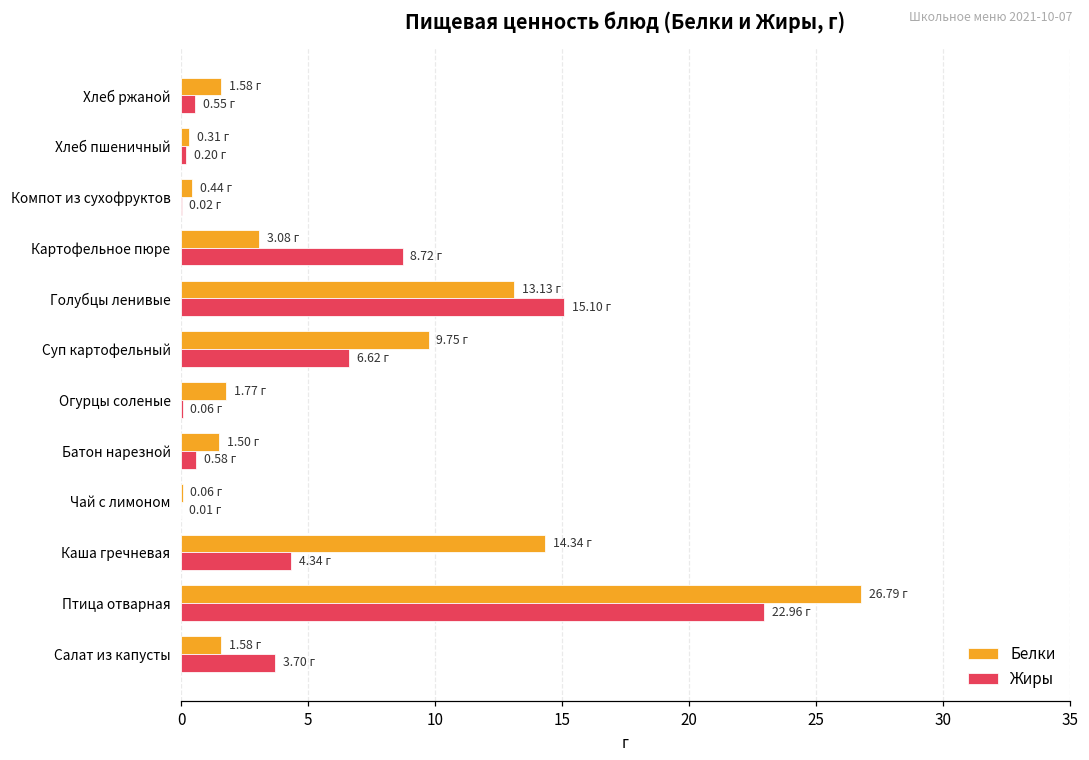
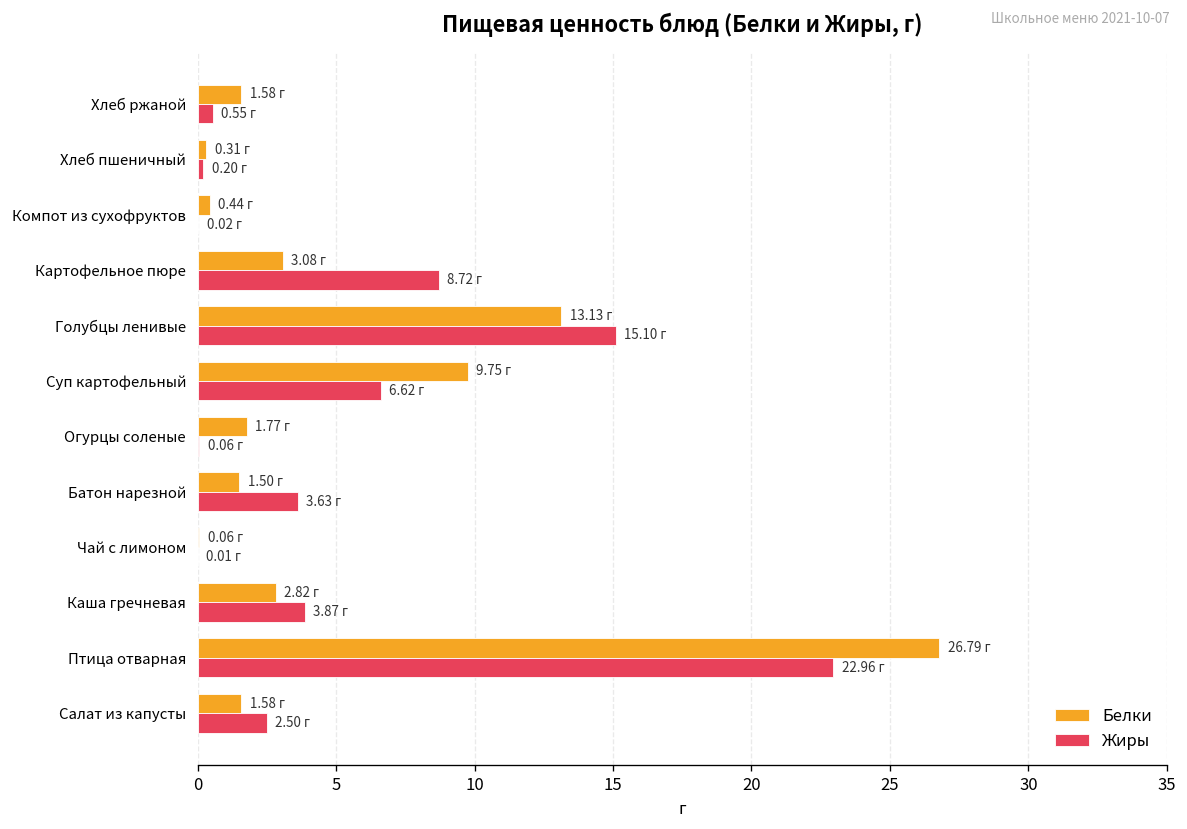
  {
    "Белки": {
      "Хлеб ржаной": 1.58,
      "Хлеб пшеничный": 0.31,
      "Компот из сухофруктов": 0.44,
      "Картофельное пюре": 3.08,
      "Голубцы ленивые": 13.13,
      "Суп картофельный": 9.75,
      "Огурцы соленые": 1.77,
      "Батон нарезной": 1.50,
      "Чай с лимоном": 0.06,
-     "Каша гречневая": 14.34,
+     "Каша гречневая": 2.82,
      "Птица отварная": 26.79,
      "Салат из капусты": 1.58
    },
    "Жиры": {
      "Хлеб ржаной": 0.55,
      "Хлеб пшеничный": 0.20,
      "Компот из сухофруктов": 0.02,
      "Картофельное пюре": 8.72,
      "Голубцы ленивые": 15.10,
      "Суп картофельный": 6.62,
      "Огурцы соленые": 0.06,
-     "Батон нарезной": 0.58,
+     "Батон нарезной": 3.63,
      "Чай с лимоном": 0.01,
-     "Каша гречневая": 4.34,
+     "Каша гречневая": 3.87,
      "Птица отварная": 22.96,
-     "Салат из капусты": 3.70
+     "Салат из капусты": 2.50
    }
  }
